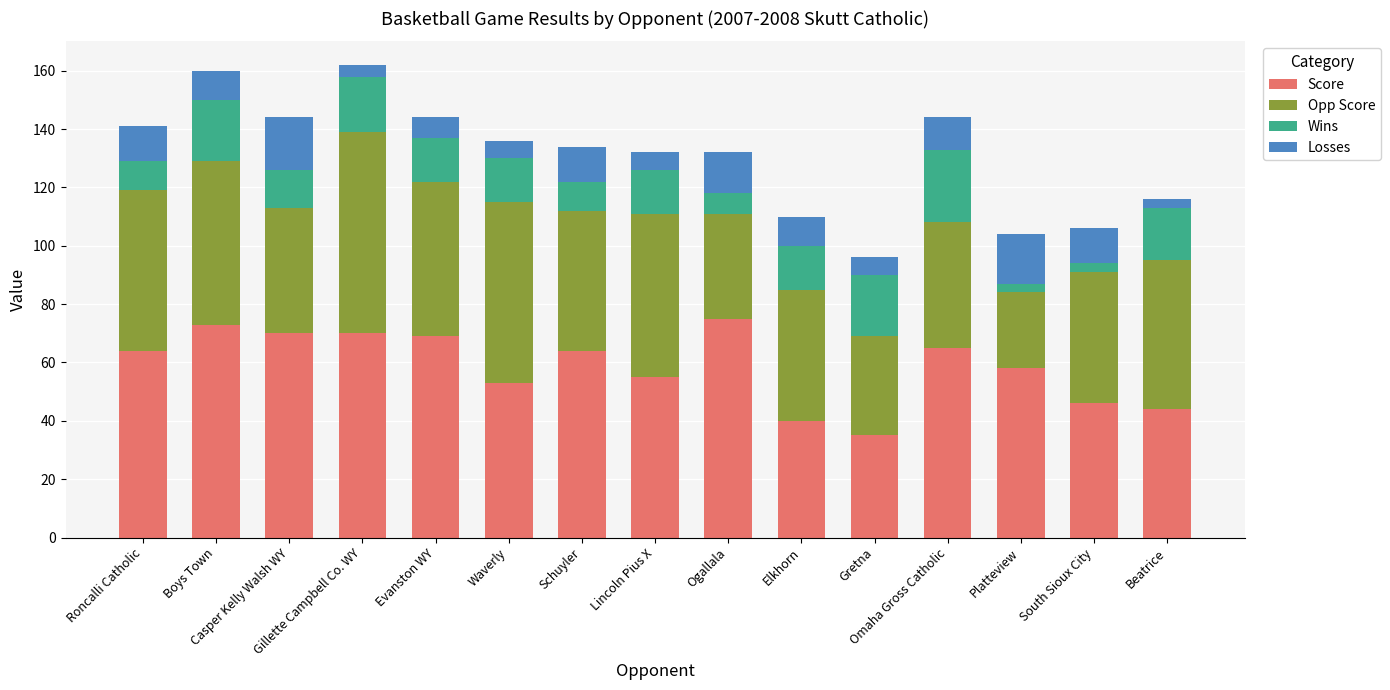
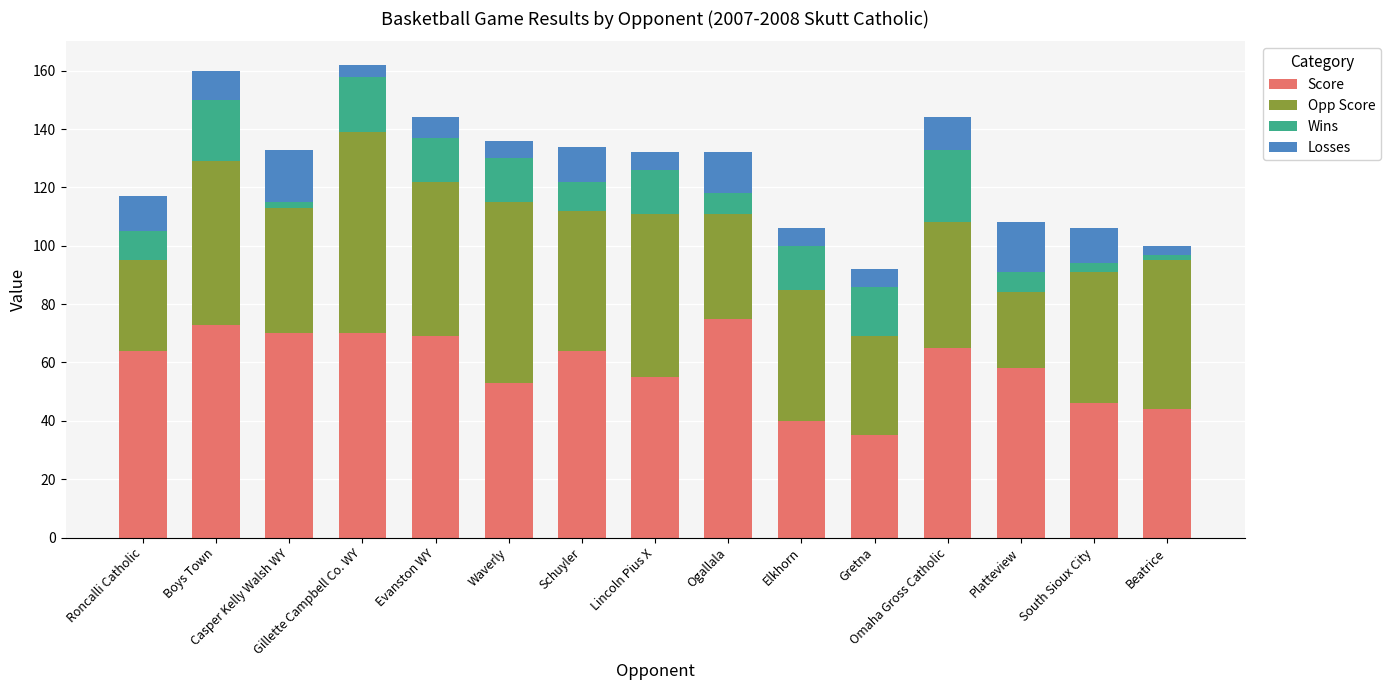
  {
    "Score": {
      "Roncalli Catholic": 64,
      "Boys Town": 73,
      "Casper Kelly Walsh WY": 70,
      "Gillette Campbell Co. WY": 70,
      "Evanston WY": 69,
      "Waverly": 53,
      "Schuyler": 64,
      "Lincoln Pius X": 55,
      "Ogallala": 75,
      "Elkhorn": 40,
      "Gretna": 35,
      "Omaha Gross Catholic": 65,
      "Platteview": 58,
      "South Sioux City": 46,
      "Beatrice": 44
    },
    "Opp Score": {
-     "Roncalli Catholic": 55,
+     "Roncalli Catholic": 31,
      "Boys Town": 56,
      "Casper Kelly Walsh WY": 43,
      "Gillette Campbell Co. WY": 69,
      "Evanston WY": 53,
      "Waverly": 62,
      "Schuyler": 48,
      "Lincoln Pius X": 56,
      "Ogallala": 36,
      "Elkhorn": 45,
      "Gretna": 34,
      "Omaha Gross Catholic": 43,
      "Platteview": 26,
      "South Sioux City": 45,
      "Beatrice": 51
    },
    "Wins": {
      "Roncalli Catholic": 10,
      "Boys Town": 21,
-     "Casper Kelly Walsh WY": 13,
+     "Casper Kelly Walsh WY": 2,
      "Gillette Campbell Co. WY": 19,
      "Evanston WY": 15,
      "Waverly": 15,
      "Schuyler": 10,
      "Lincoln Pius X": 15,
      "Ogallala": 7,
      "Elkhorn": 15,
-     "Gretna": 21,
+     "Gretna": 17,
      "Omaha Gross Catholic": 25,
-     "Platteview": 3,
+     "Platteview": 7,
      "South Sioux City": 3,
-     "Beatrice": 18
+     "Beatrice": 2
    },
    "Losses": {
      "Roncalli Catholic": 12,
      "Boys Town": 10,
      "Casper Kelly Walsh WY": 18,
      "Gillette Campbell Co. WY": 4,
      "Evanston WY": 7,
      "Waverly": 6,
      "Schuyler": 12,
      "Lincoln Pius X": 6,
      "Ogallala": 14,
-     "Elkhorn": 10,
+     "Elkhorn": 6,
      "Gretna": 6,
      "Omaha Gross Catholic": 11,
      "Platteview": 17,
      "South Sioux City": 12,
      "Beatrice": 3
    }
  }
